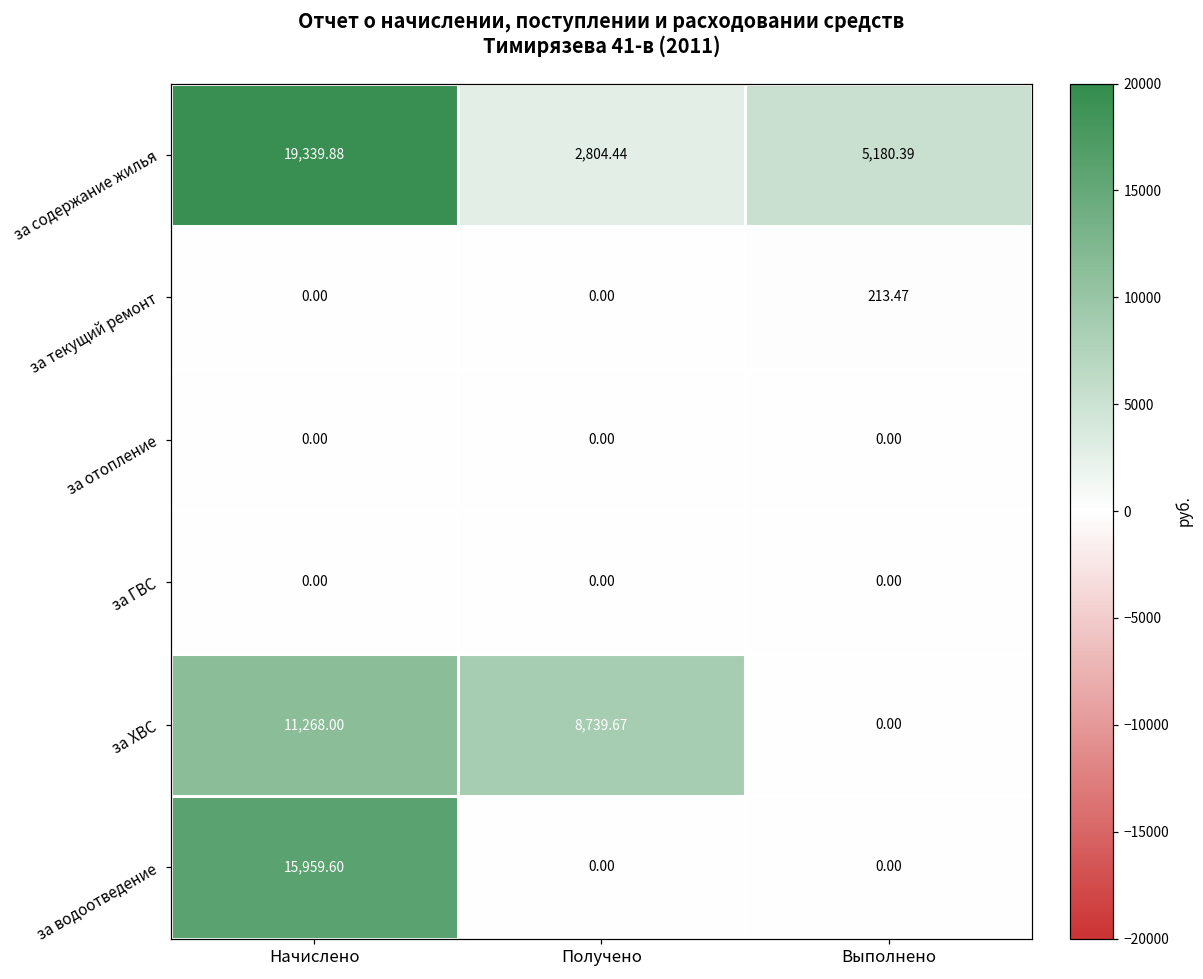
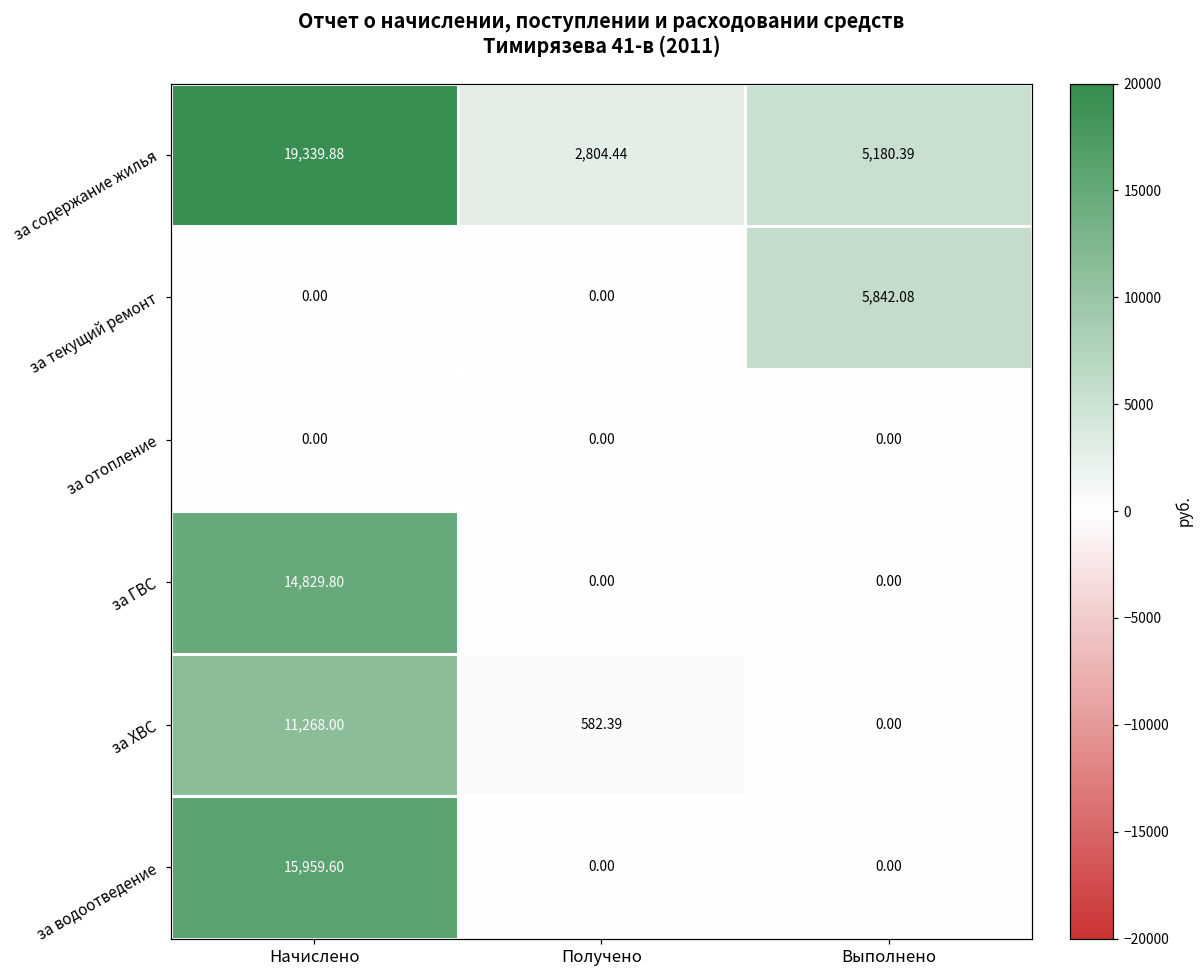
  {
    "за содержание жилья": {
      "Начислено": "19,339.88",
      "Получено": "2,804.44",
      "Выполнено": "5,180.39"
    },
    "за текущий ремонт": {
      "Начислено": "0.00",
      "Получено": "0.00",
-     "Выполнено": "213.47"
+     "Выполнено": "5,842.08"
    },
    "за отопление": {
      "Начислено": "0.00",
      "Получено": "0.00",
      "Выполнено": "0.00"
    },
    "за ГВС": {
-     "Начислено": "0.00",
+     "Начислено": "14,829.80",
      "Получено": "0.00",
      "Выполнено": "0.00"
    },
    "за ХВС": {
      "Начислено": "11,268.00",
-     "Получено": "8,739.67",
+     "Получено": "582.39",
      "Выполнено": "0.00"
    },
    "за водоотведение": {
      "Начислено": "15,959.60",
      "Получено": "0.00",
      "Выполнено": "0.00"
    }
  }
